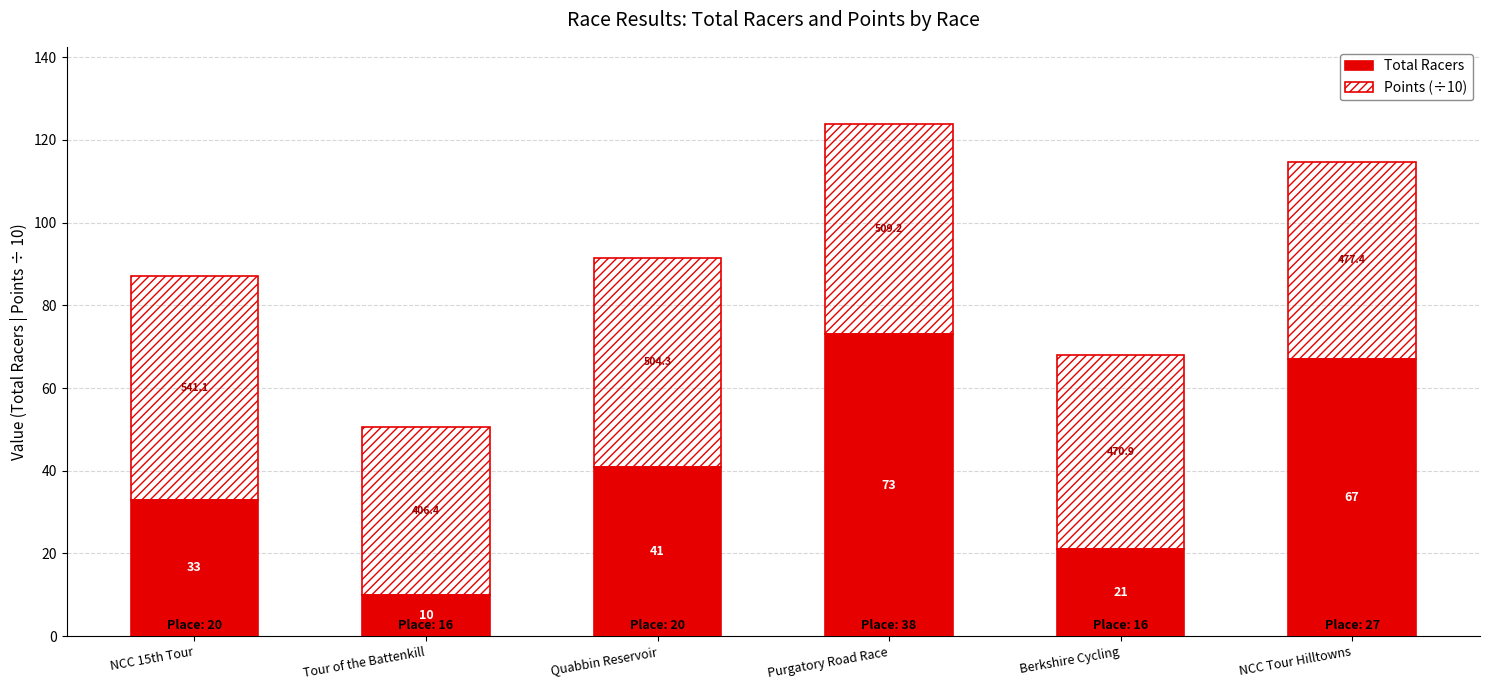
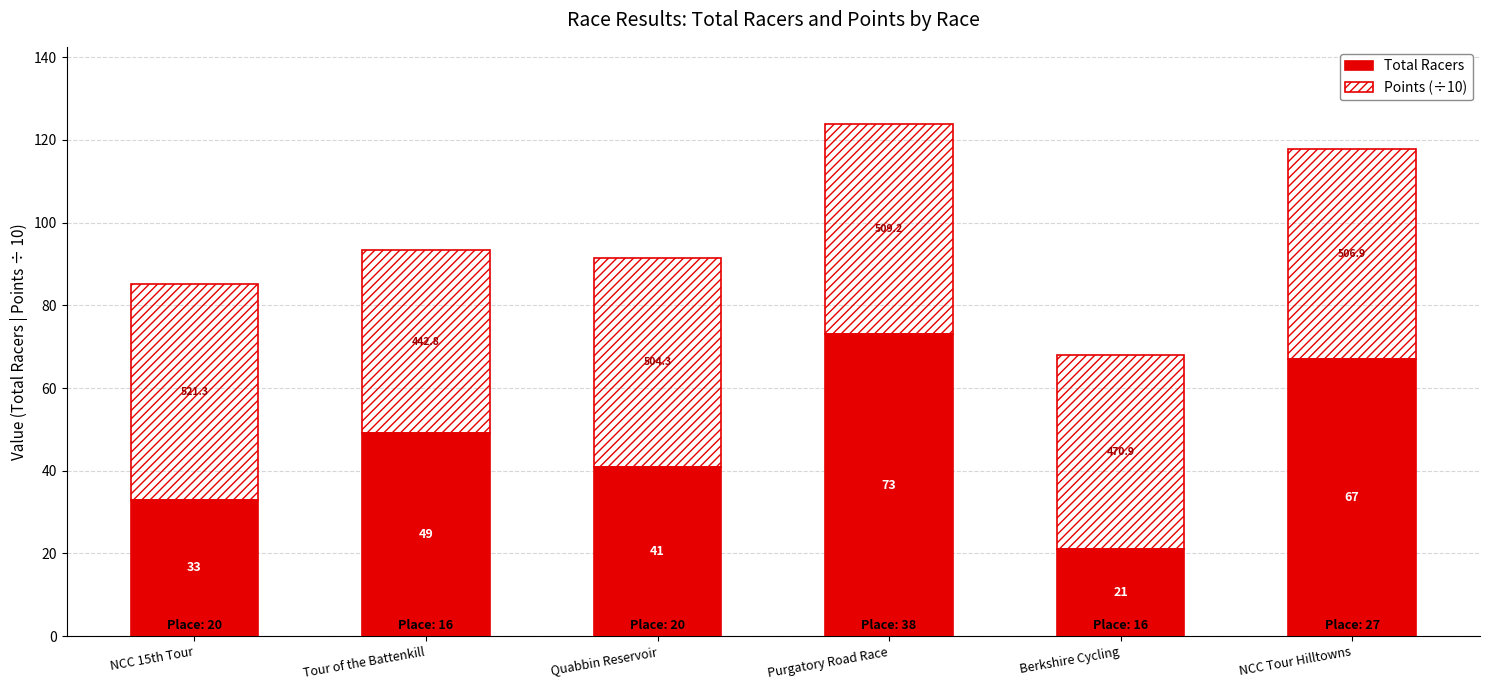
  {
    "Total Racers": {
      "NCC 15th Tour": 33,
-     "Tour of the Battenkill": 10,
+     "Tour of the Battenkill": 49,
      "Quabbin Reservoir": 41,
      "Purgatory Road Race": 73,
      "Berkshire Cycling": 21,
      "NCC Tour Hilltowns": 67
    },
    "Points (÷10)": {
-     "NCC 15th Tour": 541.1,
-     "Tour of the Battenkill": 406.4,
-     "NCC Tour Hilltowns": 477.4
+     "NCC 15th Tour": 521.3,
+     "Tour of the Battenkill": 442.8,
+     "NCC Tour Hilltowns": 506.9
    }
  }
